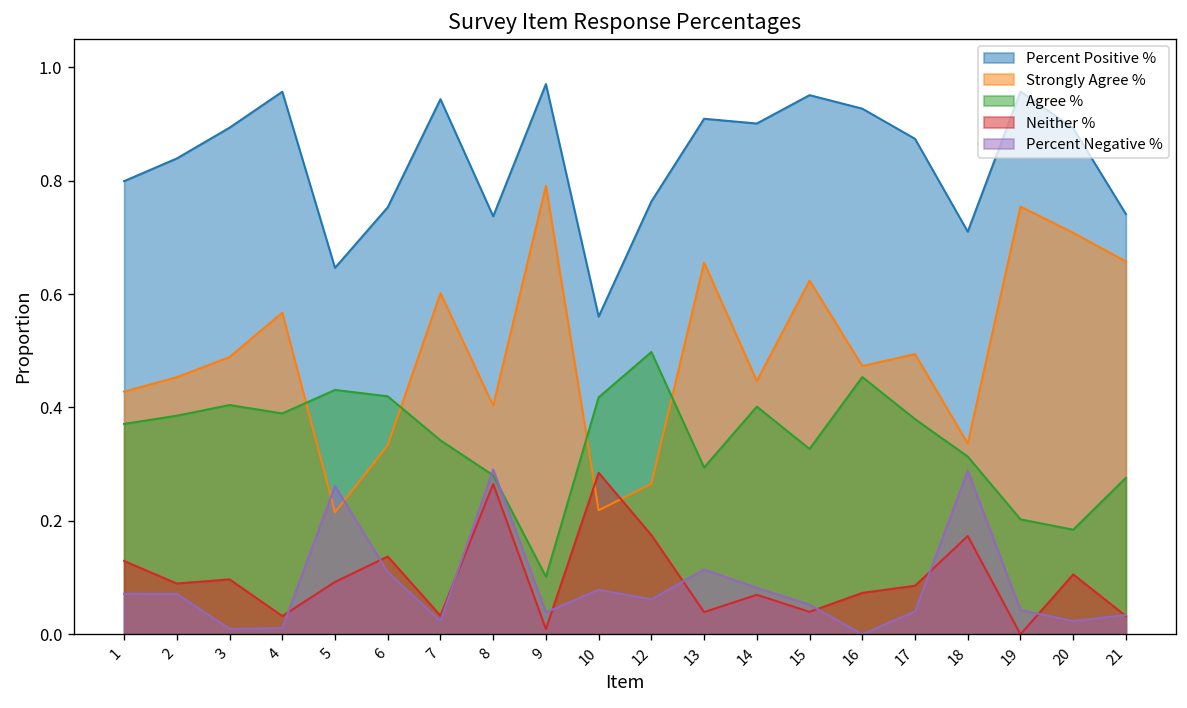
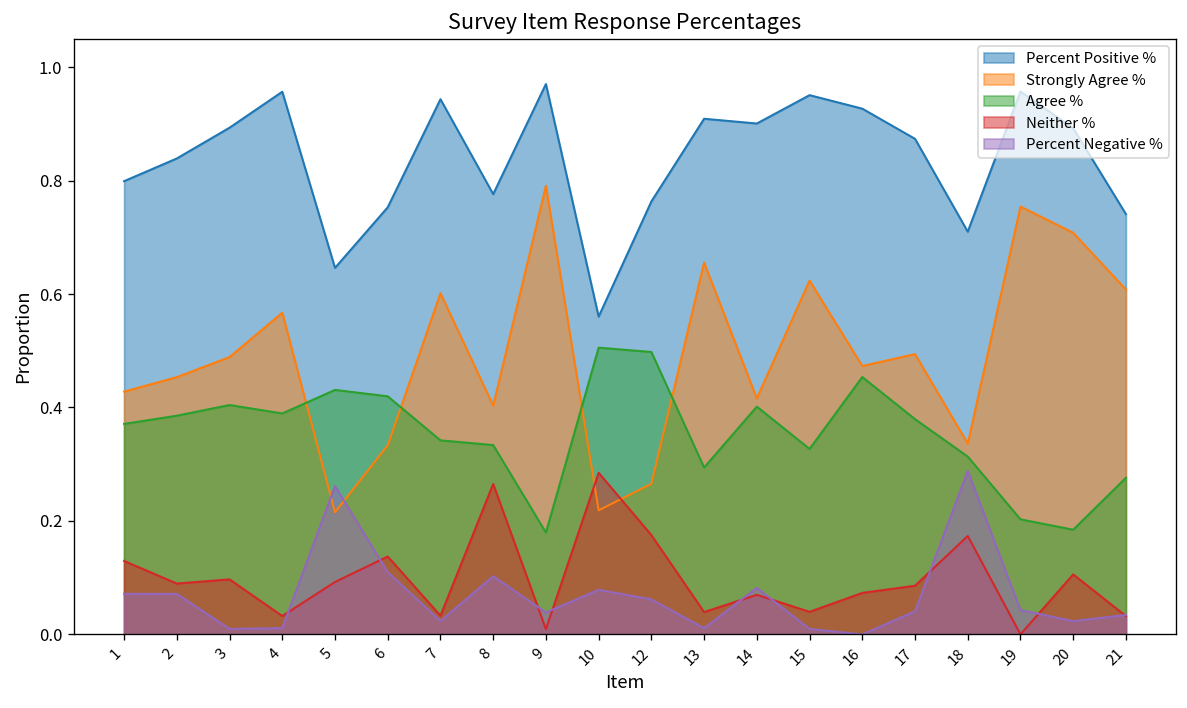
  {
    "Percent Positive %": {
      "1": 0.80,
      "2": 0.84,
      "3": 0.89,
      "4": 0.96,
      "5": 0.65,
      "6": 0.75,
      "7": 0.94,
-     "8": 0.74,
+     "8": 0.78,
      "9": 0.97,
      "10": 0.56,
      "12": 0.76,
      "13": 0.91,
      "14": 0.90,
      "15": 0.95,
      "16": 0.93,
      "17": 0.87,
      "18": 0.71,
      "21": 0.74
    },
    "Strongly Agree %": {
      "1": 0.43,
      "2": 0.45,
      "3": 0.49,
      "4": 0.57,
      "5": 0.22,
      "6": 0.33,
      "7": 0.60,
      "8": 0.40,
      "9": 0.79,
      "10": 0.22,
      "12": 0.27,
      "13": 0.66,
-     "14": 0.45,
+     "14": 0.42,
      "15": 0.62,
      "16": 0.47,
      "17": 0.49,
      "18": 0.34,
      "19": 0.75,
      "20": 0.71,
-     "21": 0.66
+     "21": 0.61
    },
    "Agree %": {
      "1": 0.37,
      "2": 0.39,
      "3": 0.40,
      "4": 0.39,
      "5": 0.43,
      "6": 0.42,
      "7": 0.34,
-     "8": 0.28,
-     "9": 0.10,
-     "10": 0.42,
+     "8": 0.33,
+     "9": 0.18,
+     "10": 0.51,
      "12": 0.50,
      "13": 0.29,
      "14": 0.40,
      "15": 0.33,
      "16": 0.45,
      "17": 0.38,
      "18": 0.31,
      "19": 0.20,
      "20": 0.18,
      "21": 0.28
    },
    "Neither %": {
      "1": 0.13,
      "2": 0.09,
      "3": 0.10,
      "4": 0.03,
      "5": 0.09,
      "6": 0.14,
      "7": 0.03,
      "8": 0.27,
      "9": 0.01,
      "10": 0.28,
      "12": 0.18,
      "13": 0.04,
      "14": 0.07,
      "15": 0.04,
      "16": 0.07,
      "17": 0.09,
      "18": 0.17,
      "19": 0.00,
      "20": 0.11
    },
    "Percent Negative %": {
      "1": 0.07,
      "2": 0.07,
      "3": 0.01,
      "4": 0.01,
      "5": 0.26,
      "6": 0.11,
      "7": 0.02,
-     "8": 0.29,
+     "8": 0.10,
      "9": 0.04,
      "10": 0.08,
      "12": 0.06,
-     "13": 0.11,
+     "13": 0.01,
      "14": 0.08,
-     "15": 0.05,
+     "15": 0.01,
      "16": 0.00,
      "17": 0.04,
      "18": 0.29,
      "19": 0.04,
      "20": 0.02
    }
  }
